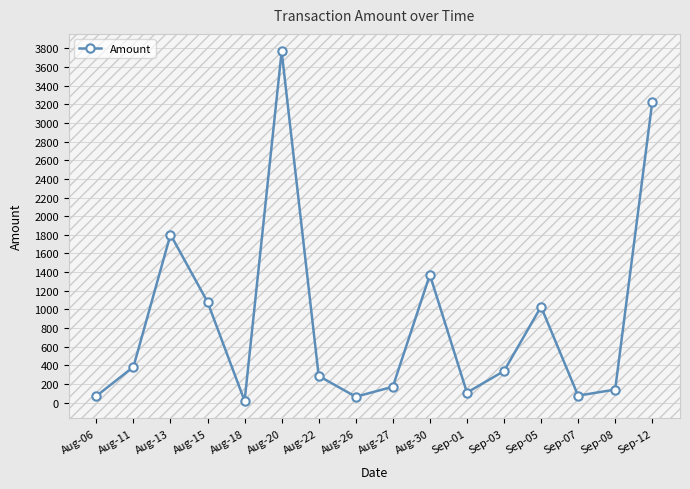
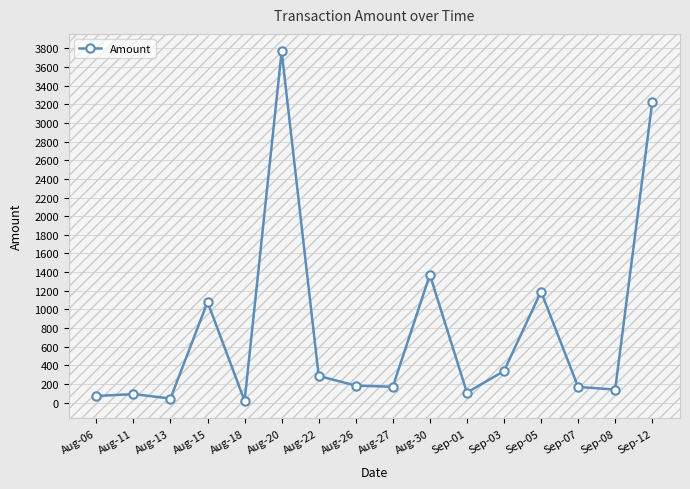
  {
    "Aug-06": 100,
-   "Aug-11": 400,
-   "Aug-13": 1800,
+   "Aug-11": 100,
+   "Aug-13": 0,
    "Aug-15": 1100,
    "Aug-18": 0,
    "Aug-20": 3800,
    "Aug-22": 300,
-   "Aug-26": 100,
+   "Aug-26": 200,
    "Aug-27": 200,
    "Aug-30": 1400,
    "Sep-01": 100,
    "Sep-03": 300,
-   "Sep-05": 1000,
-   "Sep-07": 100,
+   "Sep-05": 1200,
+   "Sep-07": 200,
    "Sep-08": 100,
    "Sep-12": 3200
  }
